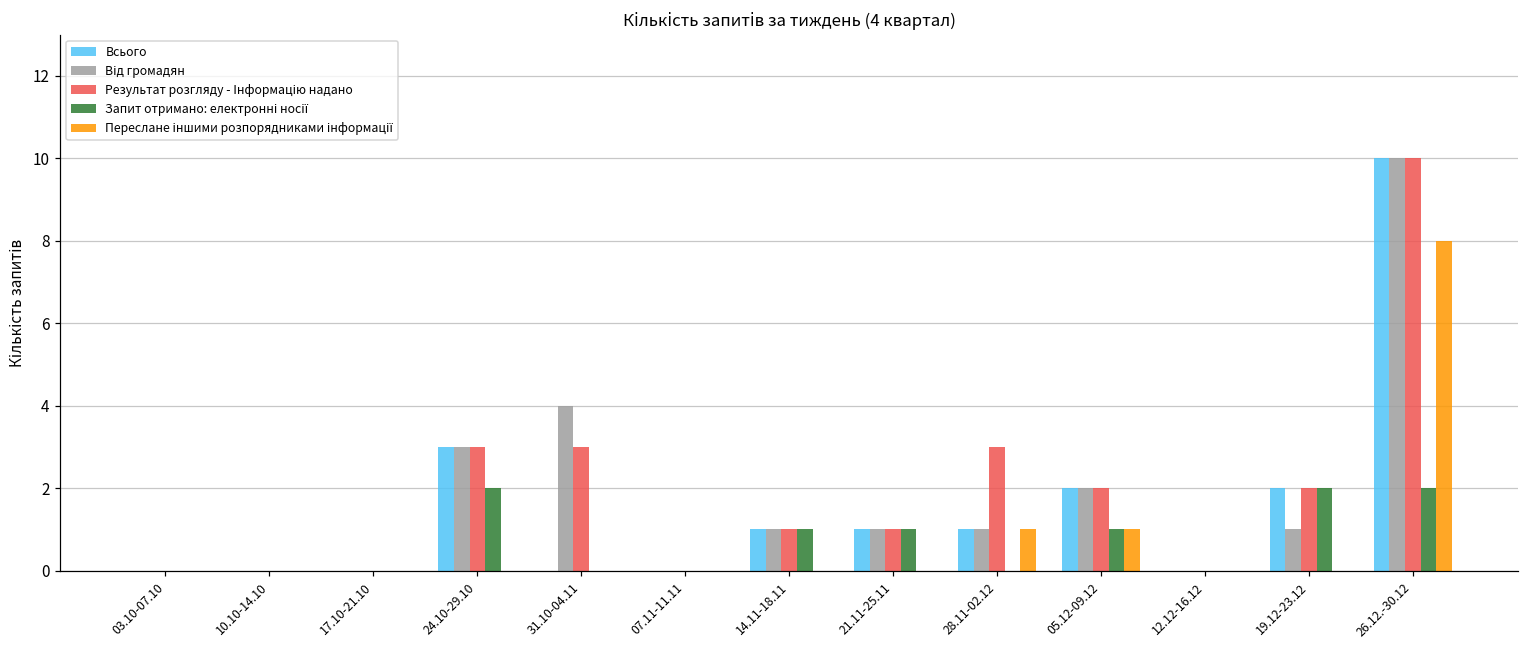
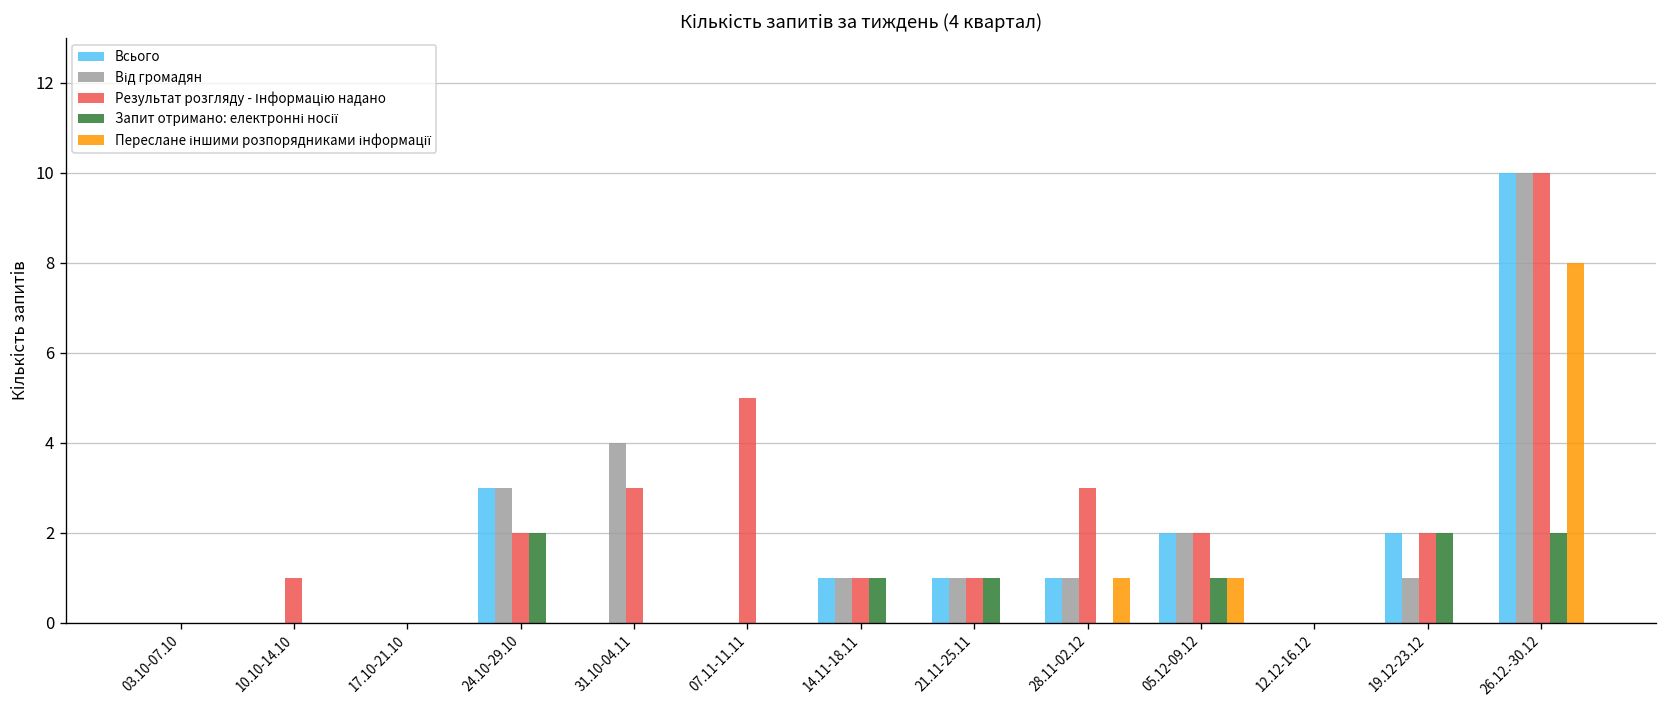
  {
    "Всього": {
      "03.10-07.10": 0,
      "10.10-14.10": 0,
      "17.10-21.10": 0,
      "24.10-29.10": 3,
      "31.10-04.11": 0,
      "07.11-11.11": 0,
      "14.11-18.11": 1,
      "21.11-25.11": 1,
      "28.11-02.12": 1,
      "05.12-09.12": 2,
      "12.12-16.12": 0,
      "19.12-23.12": 2,
      "26.12.-30.12": 10
    },
    "Від громадян": {
      "03.10-07.10": 0,
      "10.10-14.10": 0,
      "17.10-21.10": 0,
      "24.10-29.10": 3,
      "31.10-04.11": 4,
      "07.11-11.11": 0,
      "14.11-18.11": 1,
      "21.11-25.11": 1,
      "28.11-02.12": 1,
      "05.12-09.12": 2,
      "12.12-16.12": 0,
      "19.12-23.12": 1,
      "26.12.-30.12": 10
    },
    "Результат розгляду - Інформацію надано": {
      "03.10-07.10": 0,
-     "10.10-14.10": 0,
+     "10.10-14.10": 1,
      "17.10-21.10": 0,
-     "24.10-29.10": 3,
+     "24.10-29.10": 2,
      "31.10-04.11": 3,
-     "07.11-11.11": 0,
+     "07.11-11.11": 5,
      "14.11-18.11": 1,
      "21.11-25.11": 1,
      "28.11-02.12": 3,
      "05.12-09.12": 2,
      "12.12-16.12": 0,
      "19.12-23.12": 2,
      "26.12.-30.12": 10
    },
    "Запит отримано: електронні носії": {
      "03.10-07.10": 0,
      "10.10-14.10": 0,
      "17.10-21.10": 0,
      "24.10-29.10": 2,
      "31.10-04.11": 0,
      "07.11-11.11": 0,
      "14.11-18.11": 1,
      "21.11-25.11": 1,
      "28.11-02.12": 0,
      "05.12-09.12": 1,
      "12.12-16.12": 0,
      "19.12-23.12": 2,
      "26.12.-30.12": 2
    },
    "Переслане іншими розпорядниками інформації": {
      "03.10-07.10": 0,
      "10.10-14.10": 0,
      "17.10-21.10": 0,
      "24.10-29.10": 0,
      "31.10-04.11": 0,
      "07.11-11.11": 0,
      "14.11-18.11": 0,
      "21.11-25.11": 0,
      "28.11-02.12": 1,
      "05.12-09.12": 1,
      "12.12-16.12": 0,
      "19.12-23.12": 0,
      "26.12.-30.12": 8
    }
  }
